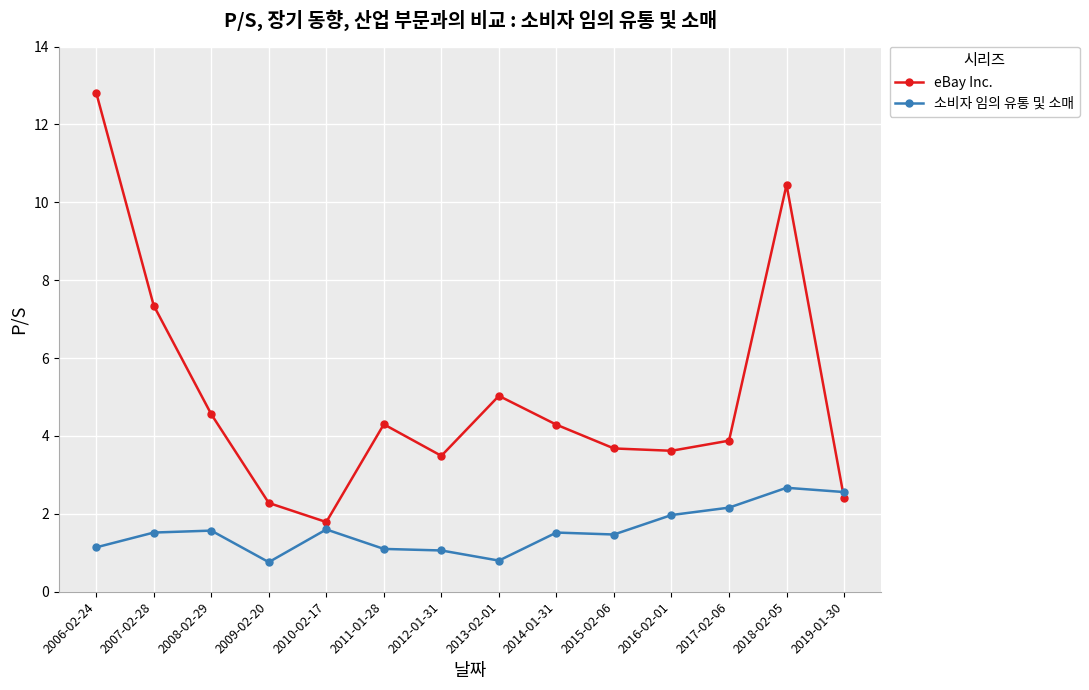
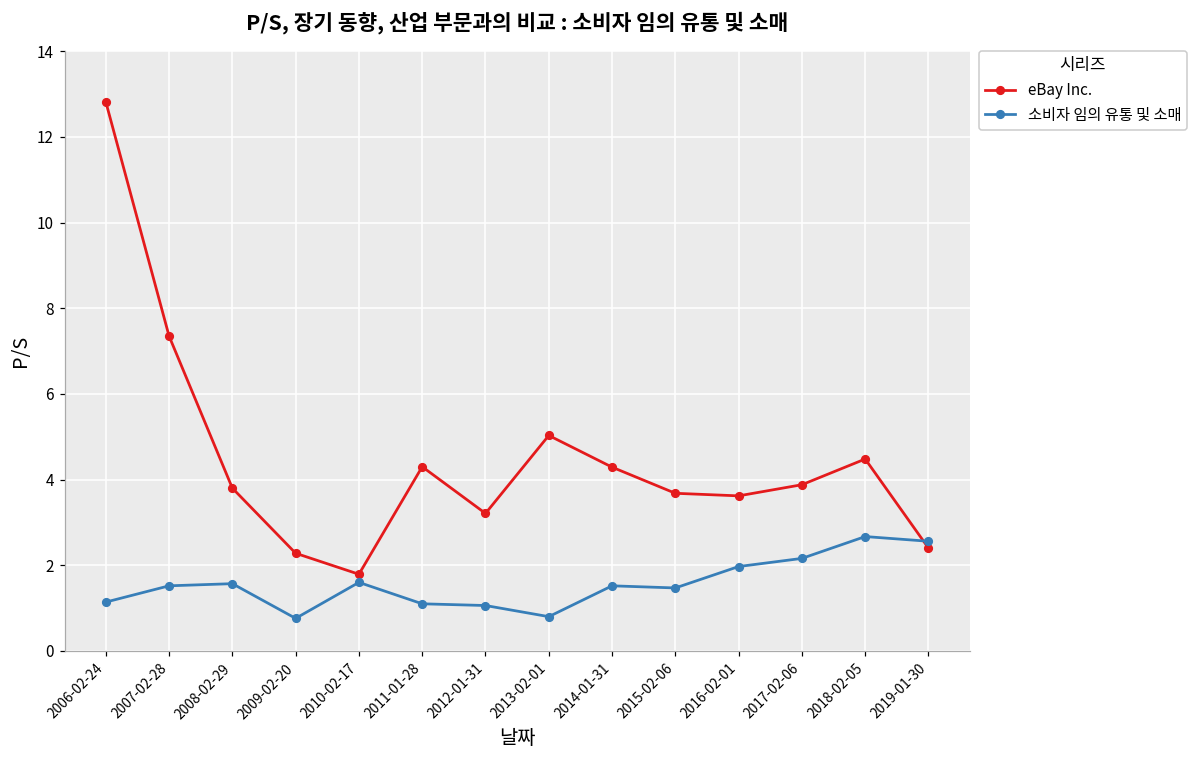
  {
    "eBay Inc.": {
      "2006-02-24": 12.8,
      "2007-02-28": 7.4,
-     "2008-02-29": 4.6,
+     "2008-02-29": 3.8,
      "2009-02-20": 2.3,
      "2010-02-17": 1.8,
      "2011-01-28": 4.3,
-     "2012-01-31": 3.5,
+     "2012-01-31": 3.2,
      "2013-02-01": 5.0,
      "2014-01-31": 4.3,
      "2015-02-06": 3.7,
      "2016-02-01": 3.6,
      "2017-02-06": 3.9,
-     "2018-02-05": 10.5,
+     "2018-02-05": 4.5,
      "2019-01-30": 2.4
    },
    "소비자 임의 유통 및 소매": {
      "2006-02-24": 1.1,
      "2007-02-28": 1.5,
      "2008-02-29": 1.6,
      "2009-02-20": 0.8,
      "2010-02-17": 1.6,
      "2011-01-28": 1.1,
      "2012-01-31": 1.1,
      "2013-02-01": 0.8,
      "2014-01-31": 1.5,
      "2015-02-06": 1.5,
      "2016-02-01": 2.0,
      "2017-02-06": 2.2,
      "2018-02-05": 2.7,
      "2019-01-30": 2.6
    }
  }
